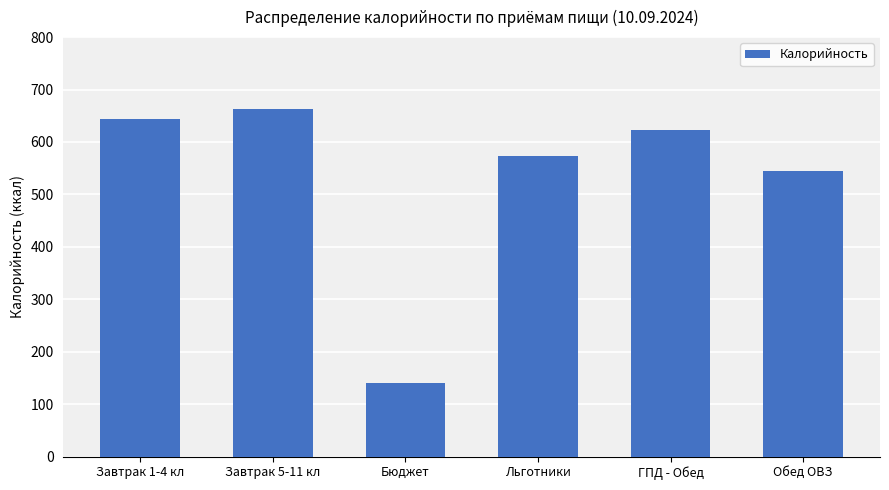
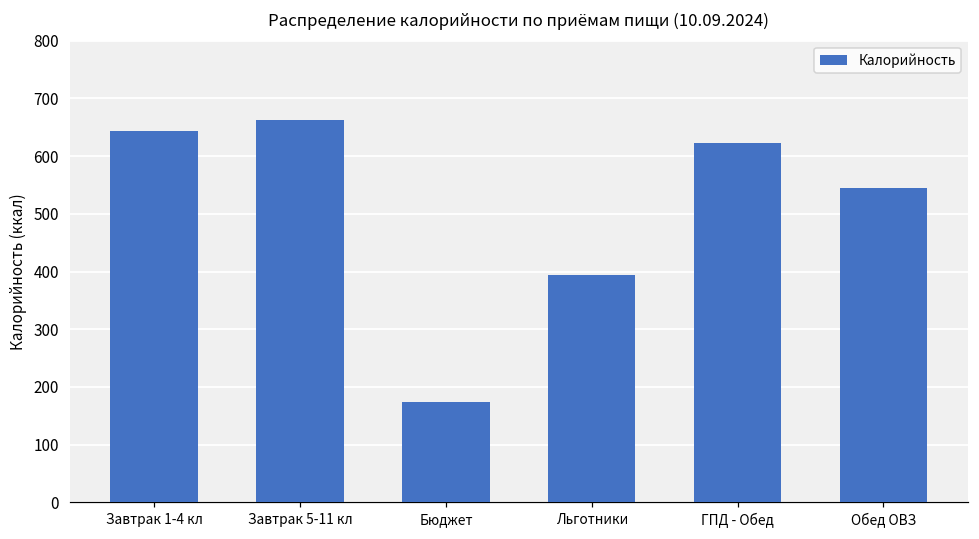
  {
    "Завтрак 1-4 кл": 640,
    "Завтрак 5-11 кл": 660,
-   "Бюджет": 140,
-   "Льготники": 570,
+   "Бюджет": 170,
+   "Льготники": 390,
    "ГПД - Обед": 620,
    "Обед ОВЗ": 540
  }
